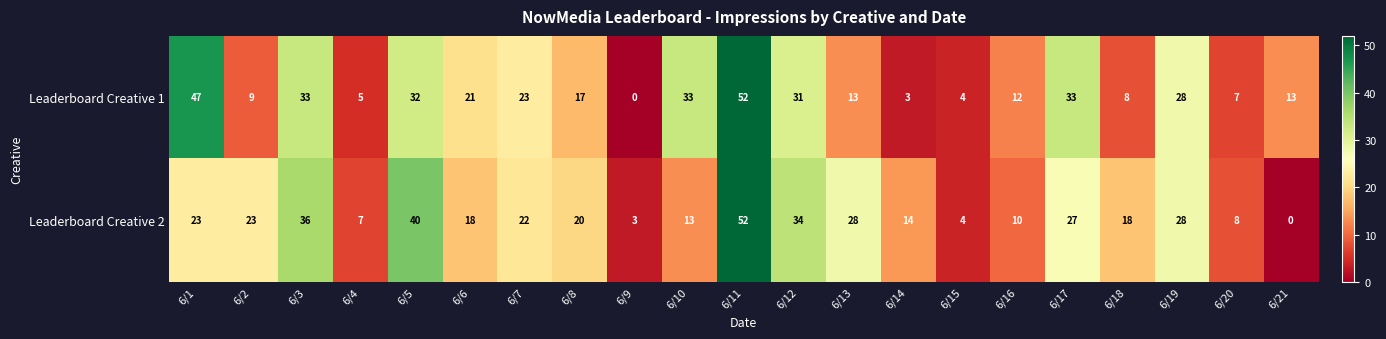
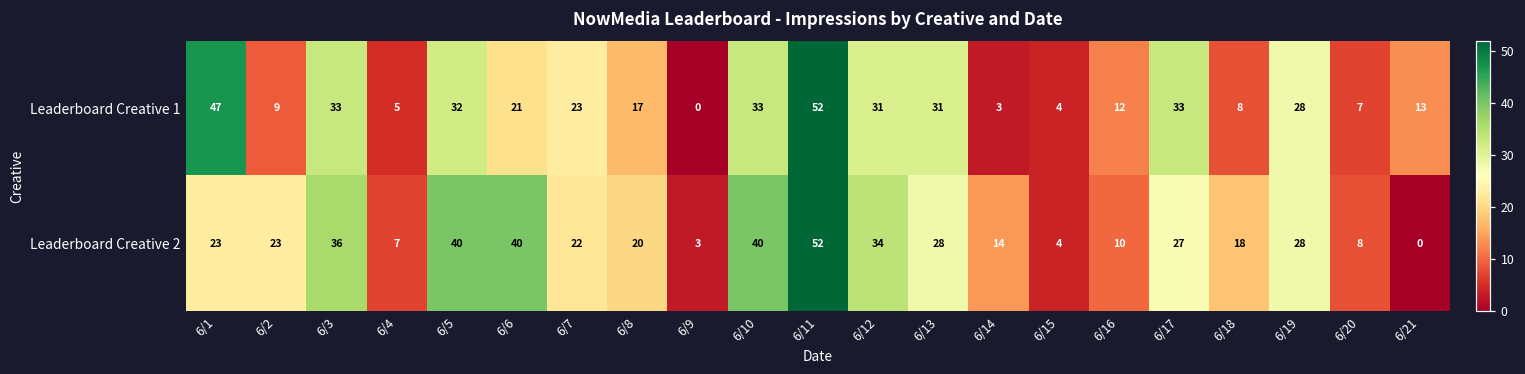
  {
    "Leaderboard Creative 1": {
      "6/1": 47,
      "6/2": 9,
      "6/3": 33,
      "6/4": 5,
      "6/5": 32,
      "6/6": 21,
      "6/7": 23,
      "6/8": 17,
      "6/9": 0,
      "6/10": 33,
      "6/11": 52,
      "6/12": 31,
-     "6/13": 13,
+     "6/13": 31,
      "6/14": 3,
      "6/15": 4,
      "6/16": 12,
      "6/17": 33,
      "6/18": 8,
      "6/19": 28,
      "6/20": 7,
      "6/21": 13
    },
    "Leaderboard Creative 2": {
      "6/1": 23,
      "6/2": 23,
      "6/3": 36,
      "6/4": 7,
      "6/5": 40,
-     "6/6": 18,
+     "6/6": 40,
      "6/7": 22,
      "6/8": 20,
      "6/9": 3,
-     "6/10": 13,
+     "6/10": 40,
      "6/11": 52,
      "6/12": 34,
      "6/13": 28,
      "6/14": 14,
      "6/15": 4,
      "6/16": 10,
      "6/17": 27,
      "6/18": 18,
      "6/19": 28,
      "6/20": 8,
      "6/21": 0
    }
  }
